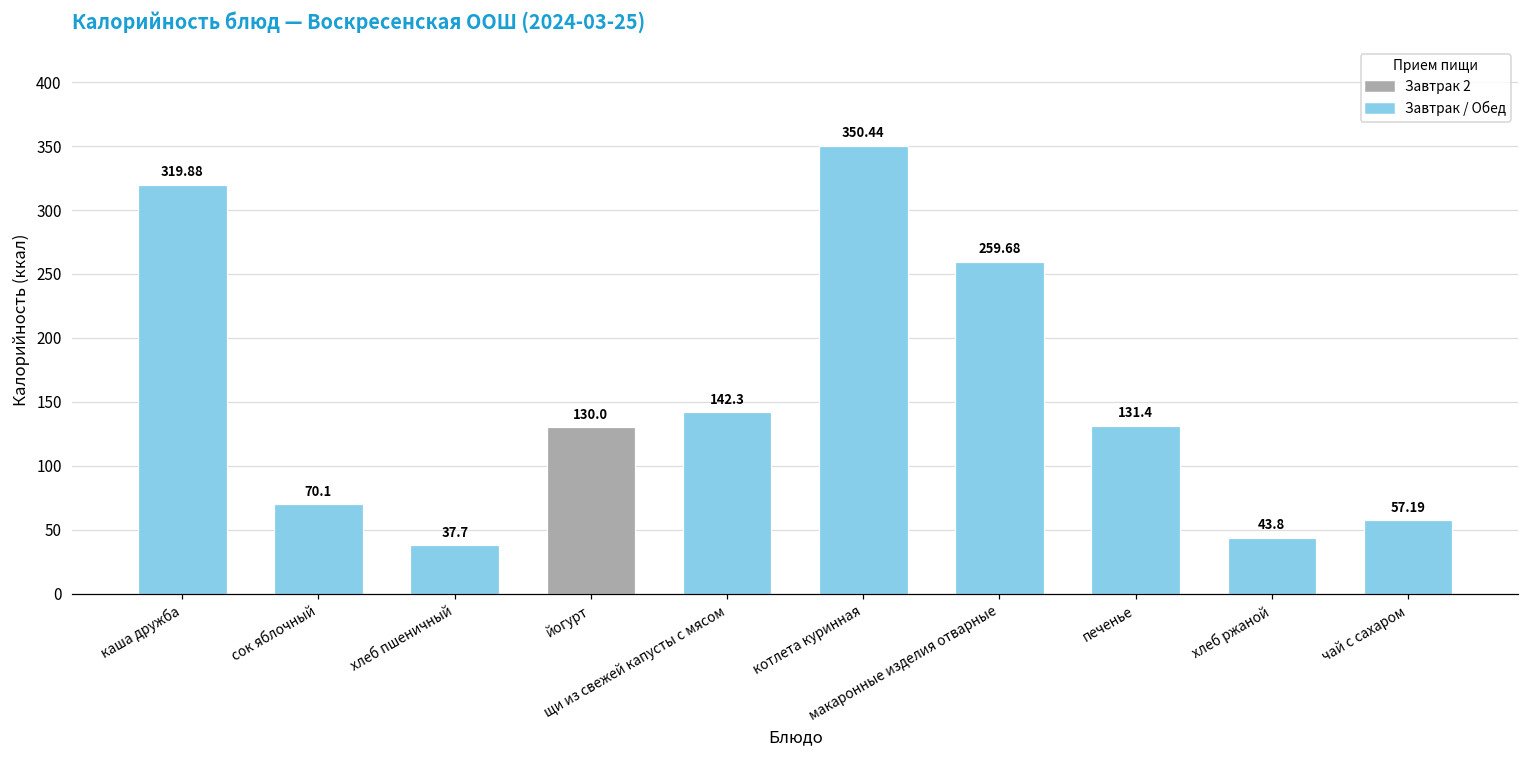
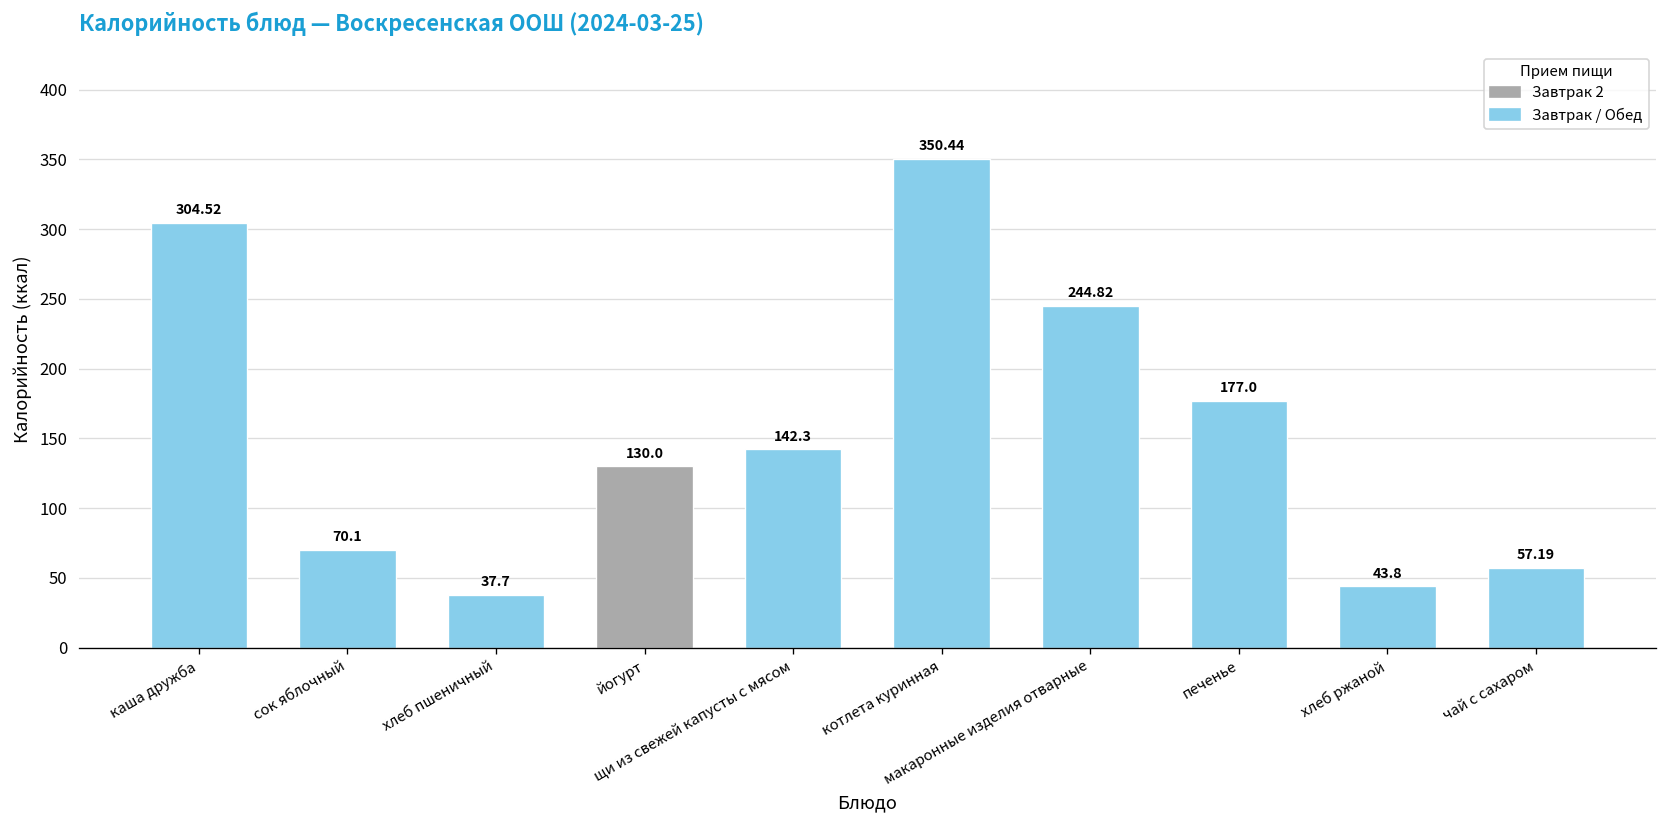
  {
-   "каша дружба": 319.88,
+   "каша дружба": 304.52,
    "сок яблочный": 70.1,
    "хлеб пшеничный": 37.7,
    "йогурт": 130.0,
    "щи из свежей капусты с мясом": 142.3,
    "котлета куринная": 350.44,
-   "макаронные изделия отварные": 259.68,
-   "печенье": 131.4,
+   "макаронные изделия отварные": 244.82,
+   "печенье": 177.0,
    "хлеб ржаной": 43.8,
    "чай с сахаром": 57.19
  }
